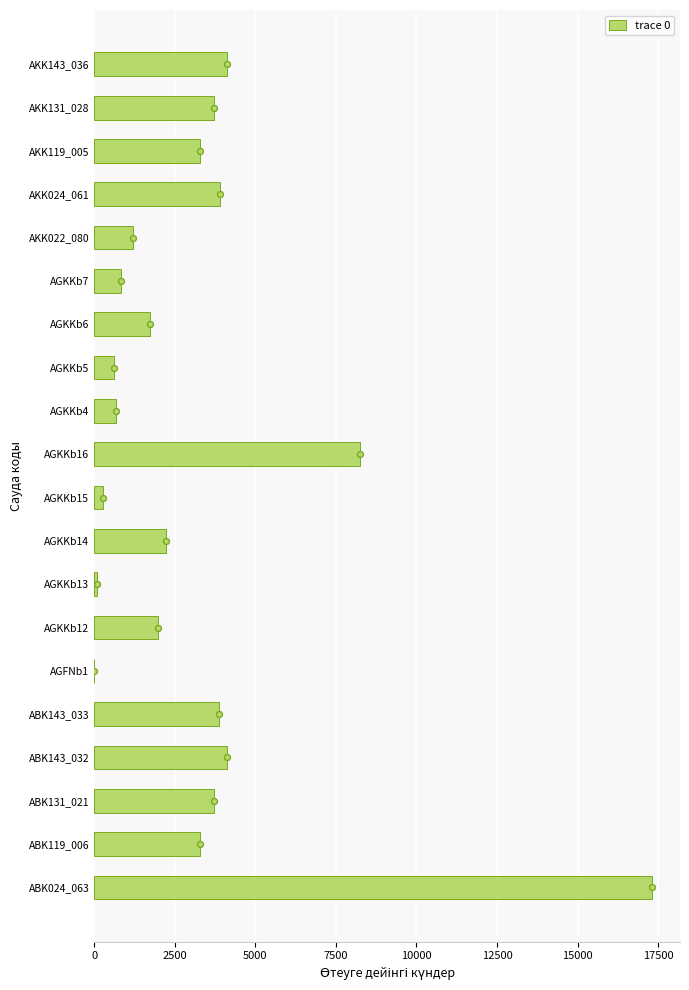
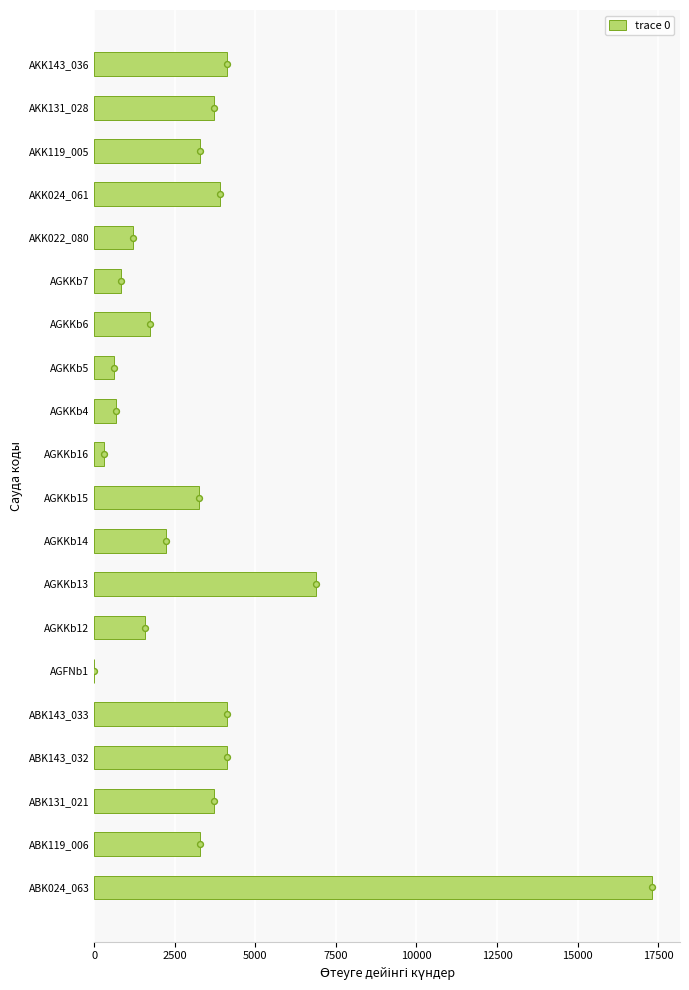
  {
    "AKK143_036": 4100,
    "AKK131_028": 3700,
    "AKK119_005": 3300,
    "AKK024_061": 3900,
    "AKK022_080": 1200,
    "AGKKb7": 800,
    "AGKKb6": 1700,
    "AGKKb5": 600,
    "AGKKb4": 700,
-   "AGKKb16": 8300,
-   "AGKKb15": 300,
+   "AGKKb16": 300,
+   "AGKKb15": 3300,
    "AGKKb14": 2200,
-   "AGKKb13": 100,
-   "AGKKb12": 2000,
-   "ABK143_033": 3900,
+   "AGKKb13": 6900,
+   "AGKKb12": 1600,
+   "ABK143_033": 4100,
    "ABK143_032": 4100,
    "ABK131_021": 3700,
    "ABK119_006": 3300,
    "ABK024_063": 17300
  }
